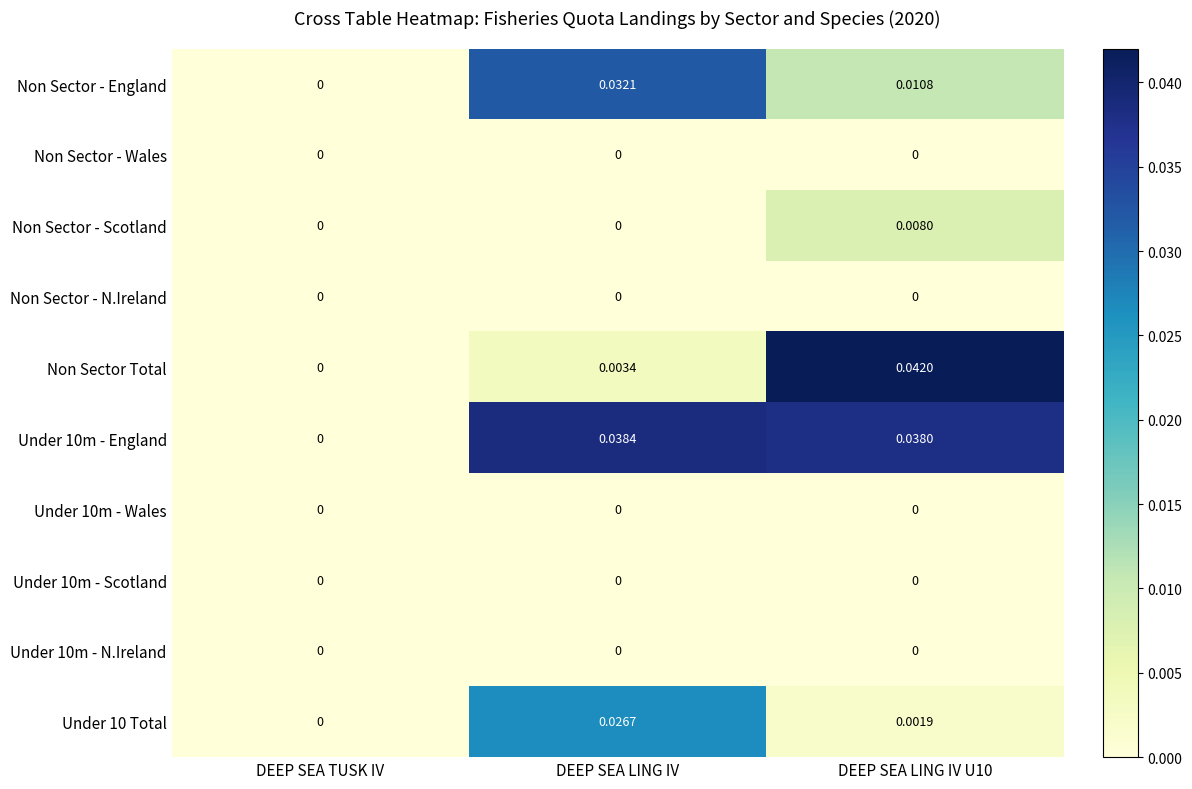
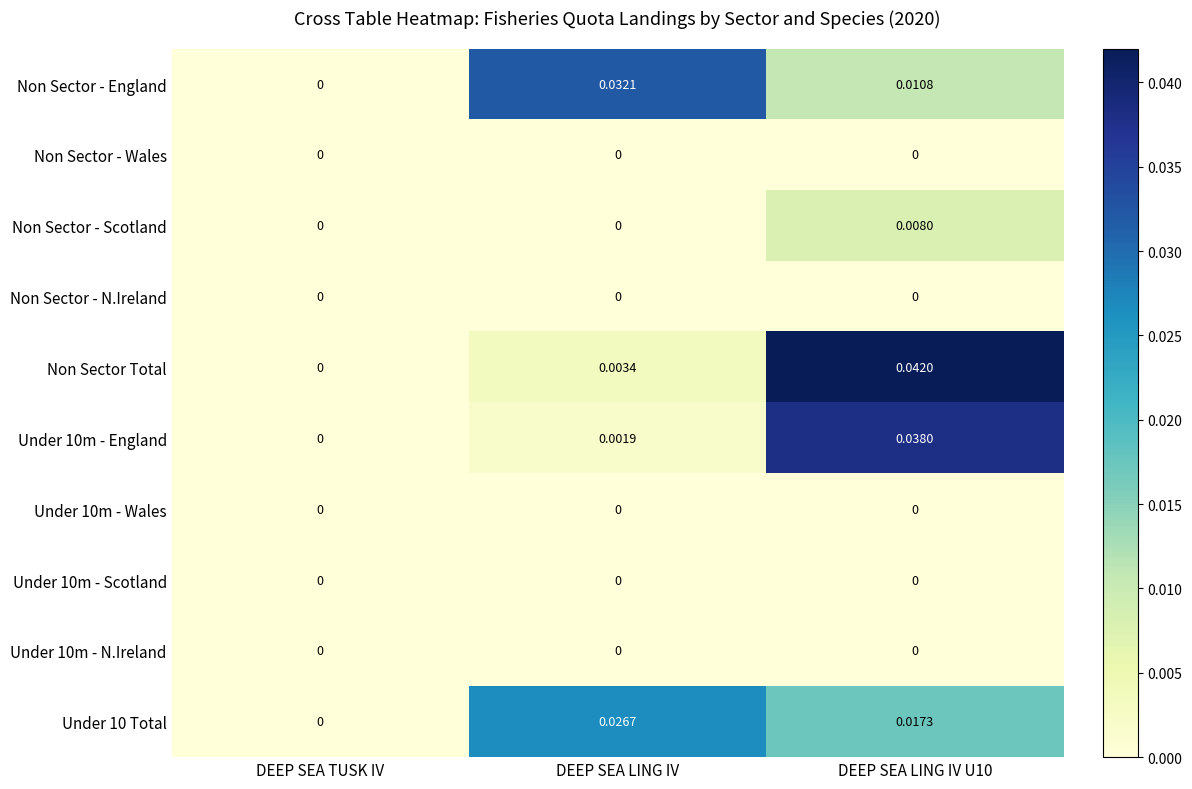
  {
    "Non Sector - England": {
      "DEEP SEA TUSK IV": 0,
      "DEEP SEA LING IV": 0.0321,
      "DEEP SEA LING IV U10": 0.0108
    },
    "Non Sector - Wales": {
      "DEEP SEA TUSK IV": 0,
      "DEEP SEA LING IV": 0,
      "DEEP SEA LING IV U10": 0
    },
    "Non Sector - Scotland": {
      "DEEP SEA TUSK IV": 0,
      "DEEP SEA LING IV": 0,
      "DEEP SEA LING IV U10": 0.0080
    },
    "Non Sector - N.Ireland": {
      "DEEP SEA TUSK IV": 0,
      "DEEP SEA LING IV": 0,
      "DEEP SEA LING IV U10": 0
    },
    "Non Sector Total": {
      "DEEP SEA TUSK IV": 0,
      "DEEP SEA LING IV": 0.0034,
      "DEEP SEA LING IV U10": 0.0420
    },
    "Under 10m - England": {
      "DEEP SEA TUSK IV": 0,
-     "DEEP SEA LING IV": 0.0384,
+     "DEEP SEA LING IV": 0.0019,
      "DEEP SEA LING IV U10": 0.0380
    },
    "Under 10m - Wales": {
      "DEEP SEA TUSK IV": 0,
      "DEEP SEA LING IV": 0,
      "DEEP SEA LING IV U10": 0
    },
    "Under 10m - Scotland": {
      "DEEP SEA TUSK IV": 0,
      "DEEP SEA LING IV": 0,
      "DEEP SEA LING IV U10": 0
    },
    "Under 10m - N.Ireland": {
      "DEEP SEA TUSK IV": 0,
      "DEEP SEA LING IV": 0,
      "DEEP SEA LING IV U10": 0
    },
    "Under 10 Total": {
      "DEEP SEA TUSK IV": 0,
      "DEEP SEA LING IV": 0.0267,
-     "DEEP SEA LING IV U10": 0.0019
+     "DEEP SEA LING IV U10": 0.0173
    }
  }
